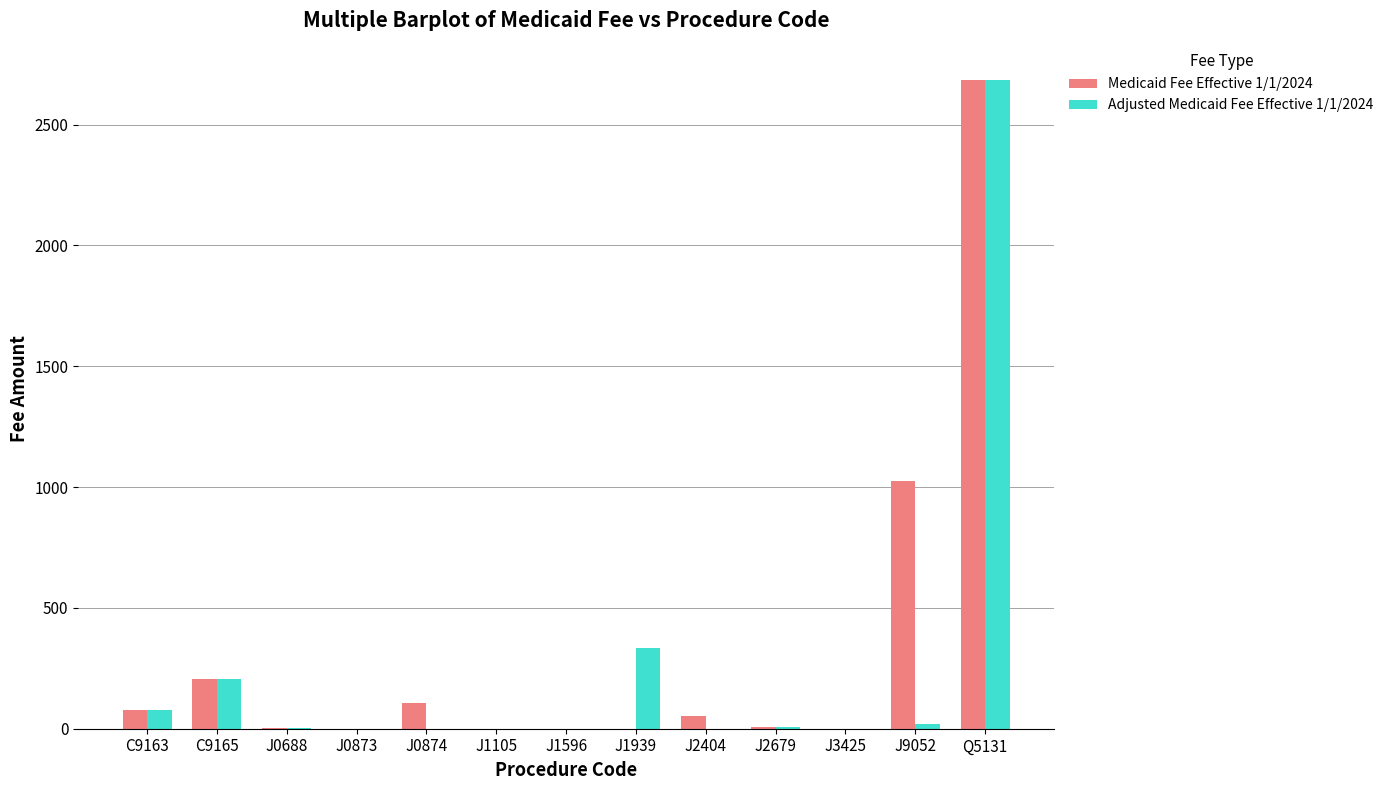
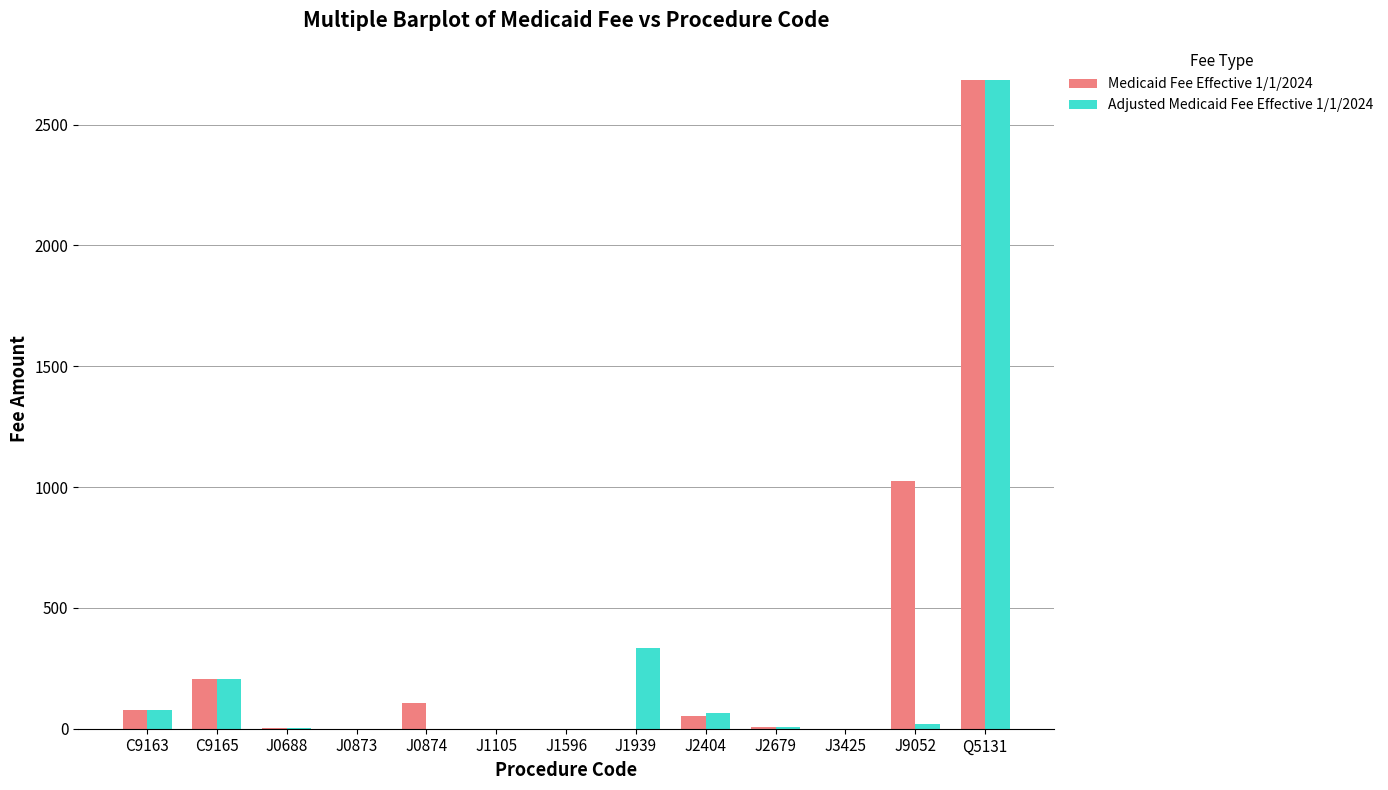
  {
    "Medicaid Fee Effective 1/1/2024": {
      "C9163": 80,
      "C9165": 210,
      "J0874": 100,
      "J2404": 50,
      "J9052": 1020,
      "Q5131": 2680
    },
    "Adjusted Medicaid Fee Effective 1/1/2024": {
      "C9163": 80,
      "C9165": 210,
      "J1939": 330,
-     "J2404": 0,
+     "J2404": 60,
      "J9052": 20,
      "Q5131": 2680
    }
  }
